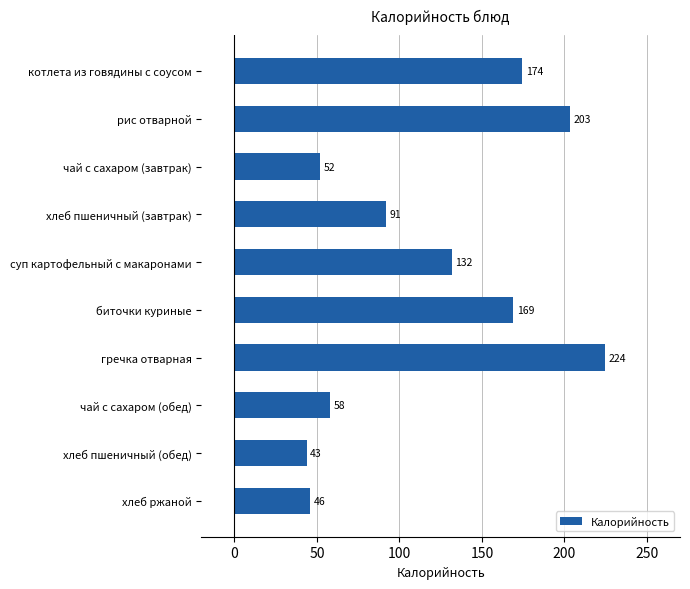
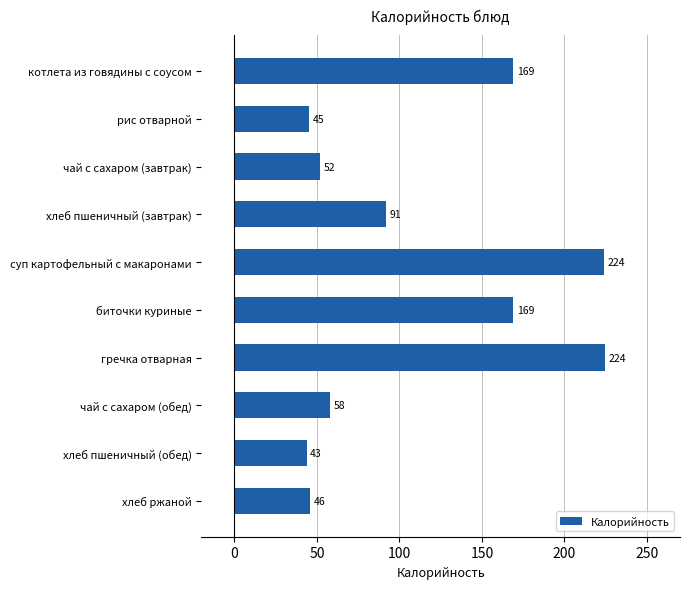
  {
-   "котлета из говядины с соусом": 174,
-   "рис отварной": 203,
+   "котлета из говядины с соусом": 169,
+   "рис отварной": 45,
    "чай с сахаром (завтрак)": 52,
-   "суп картофельный с макаронами": 132,
+   "суп картофельный с макаронами": 224,
    "биточки куриные": 169,
    "чай с сахаром (обед)": 58,
    "хлеб ржаной": 46
  }
